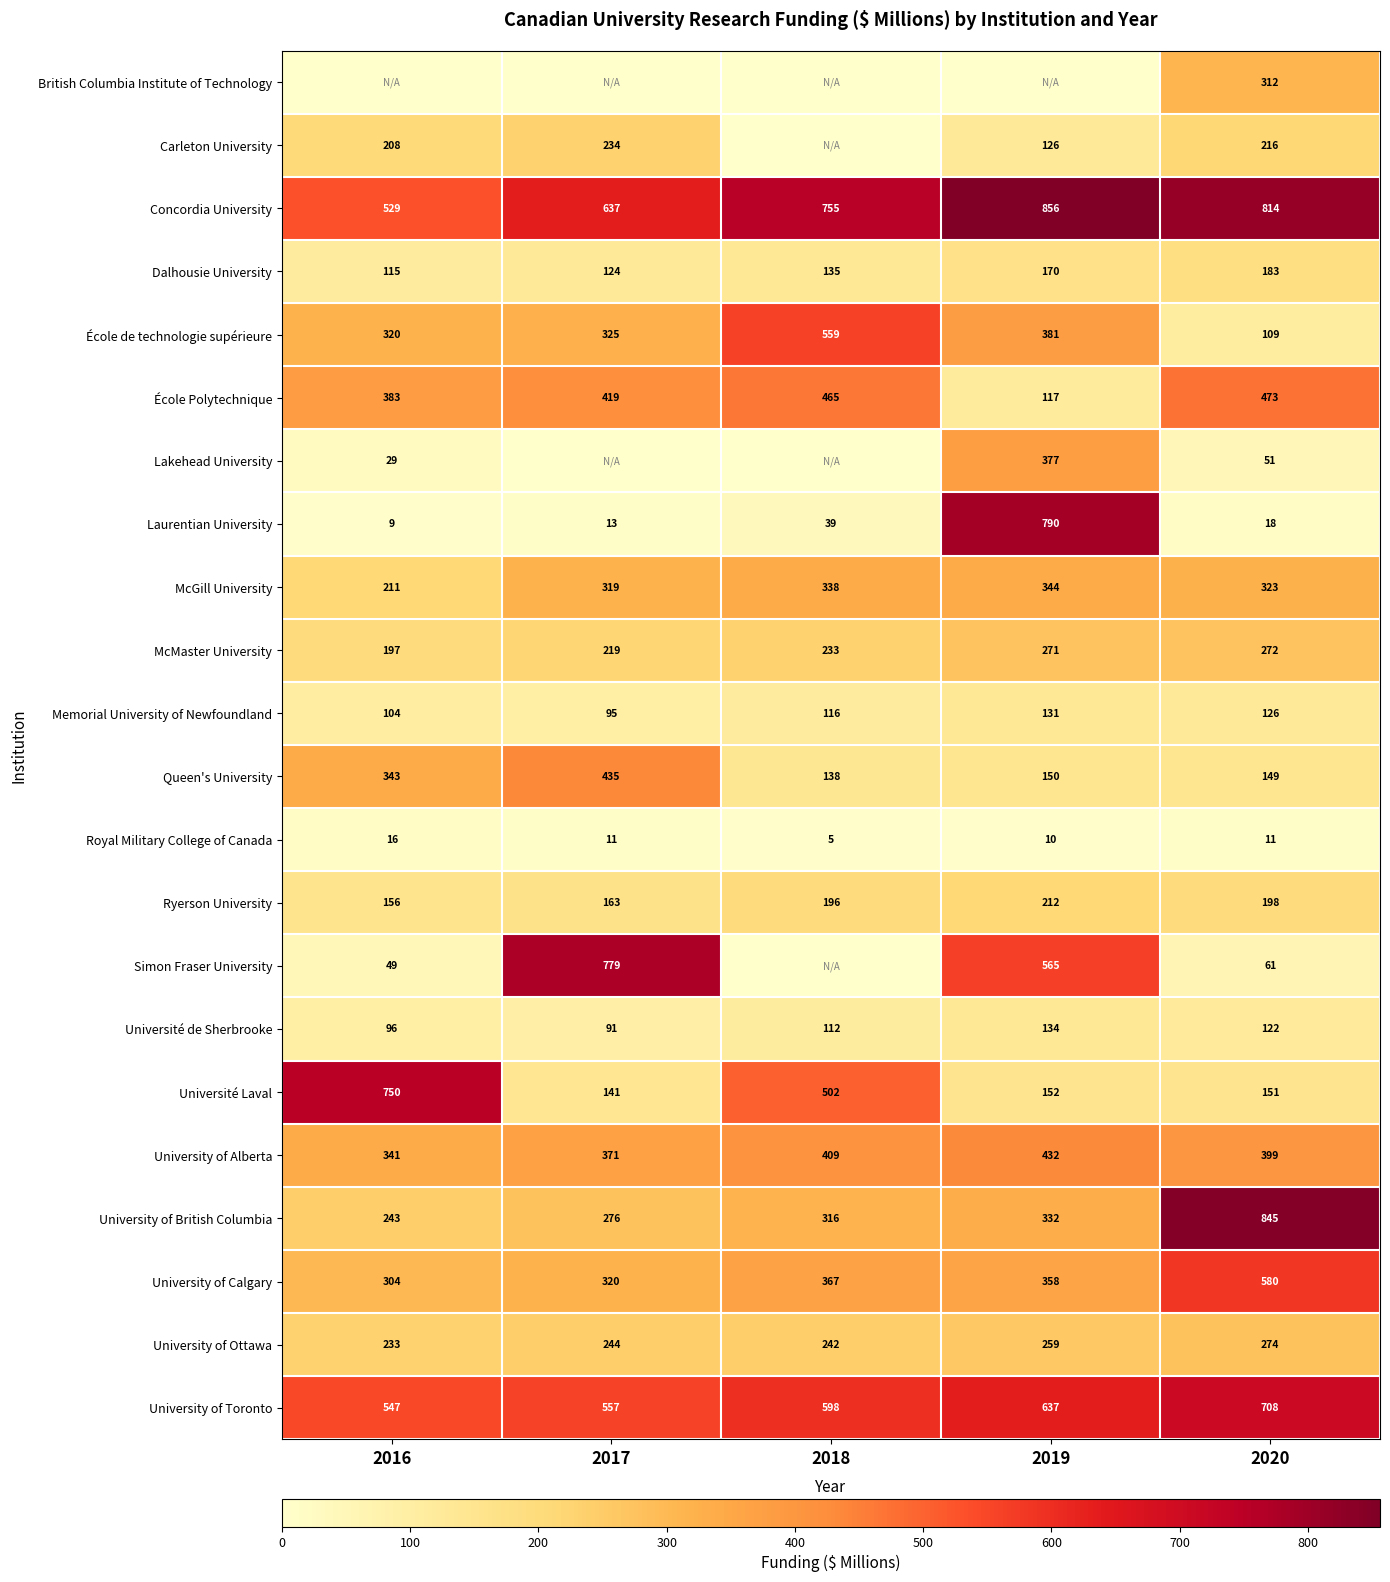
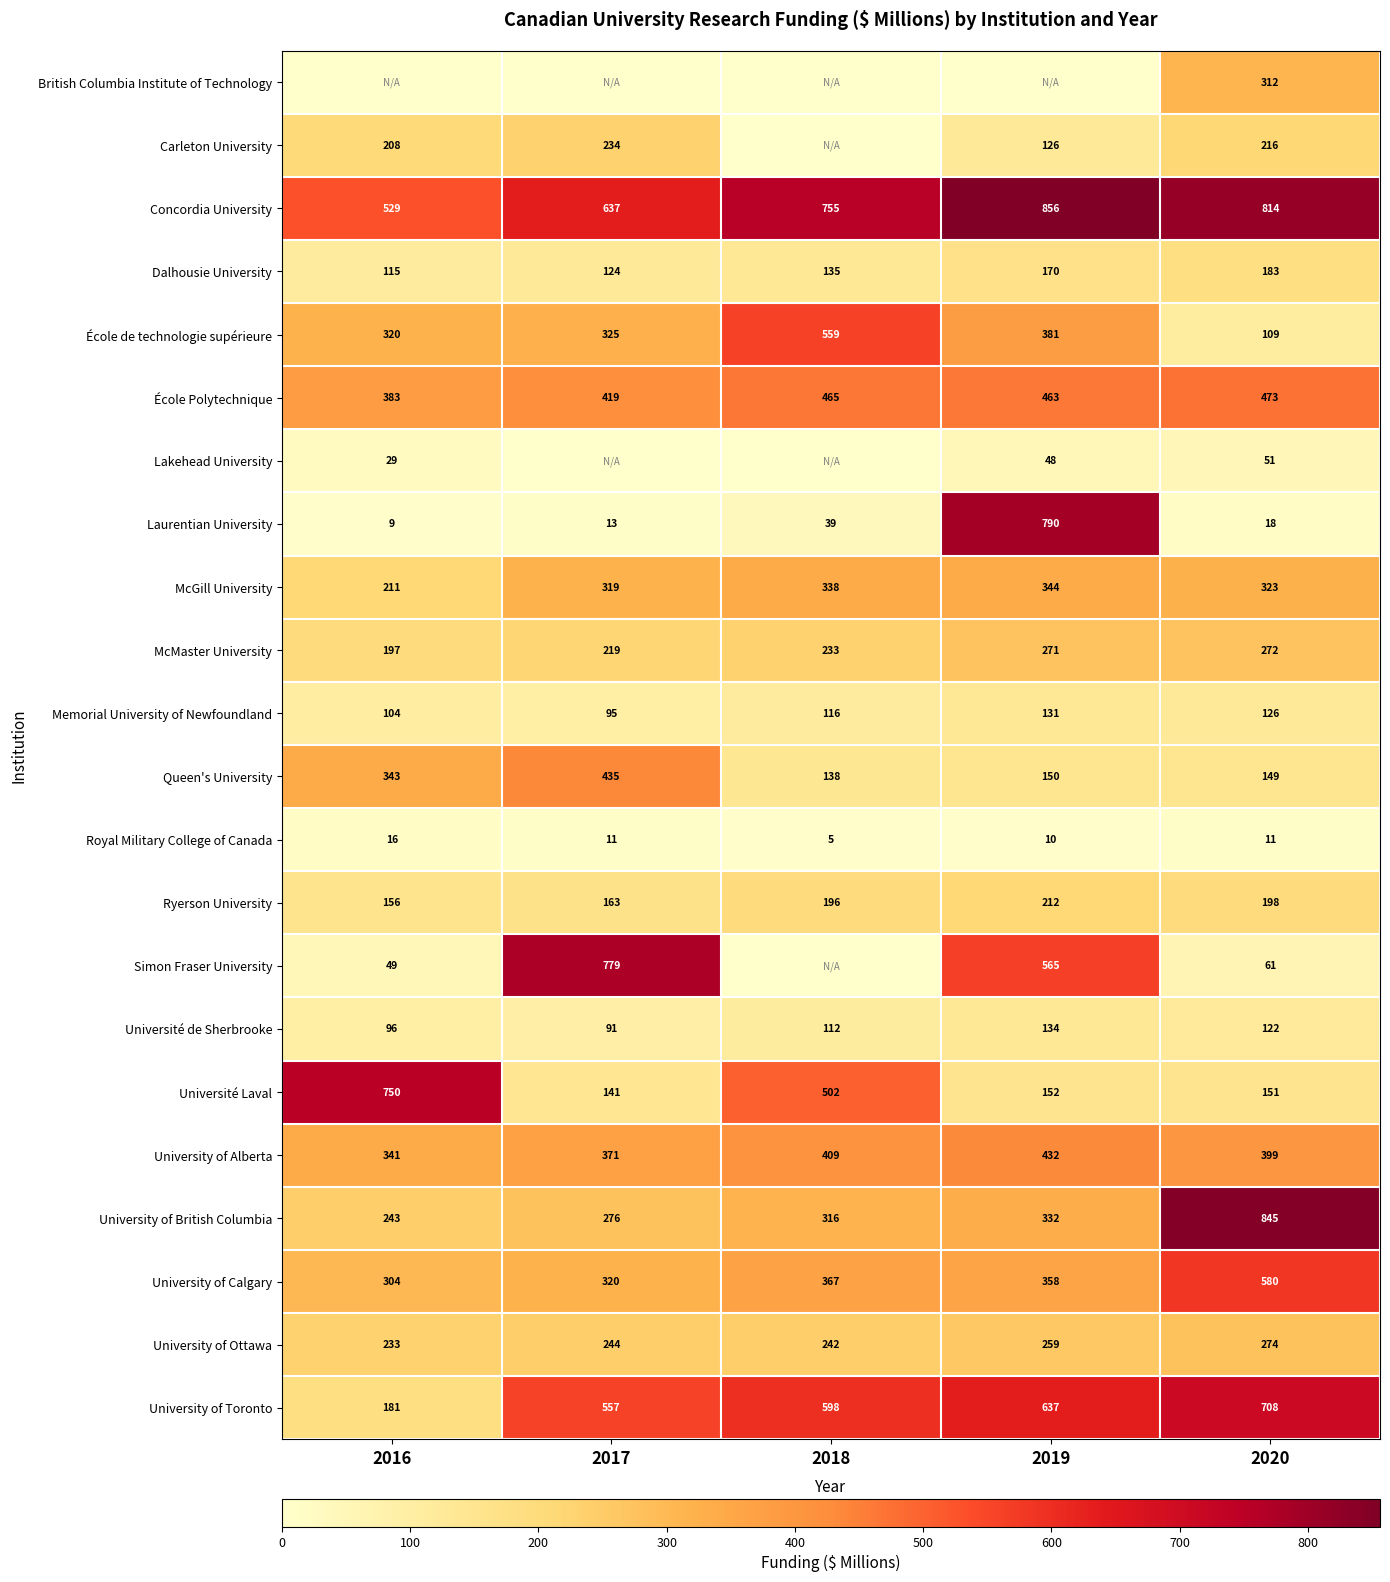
  {
    "British Columbia Institute of Technology": {
      "2020": 312
    },
    "Carleton University": {
      "2016": 208,
      "2017": 234,
      "2019": 126,
      "2020": 216
    },
    "Concordia University": {
      "2016": 529,
      "2017": 637,
      "2018": 755,
      "2019": 856,
      "2020": 814
    },
    "Dalhousie University": {
      "2016": 115,
      "2017": 124,
      "2018": 135,
      "2019": 170,
      "2020": 183
    },
    "École de technologie supérieure": {
      "2016": 320,
      "2017": 325,
      "2018": 559,
      "2019": 381,
      "2020": 109
    },
    "École Polytechnique": {
      "2016": 383,
      "2017": 419,
      "2018": 465,
-     "2019": 117,
+     "2019": 463,
      "2020": 473
    },
    "Lakehead University": {
      "2016": 29,
-     "2019": 377,
+     "2019": 48,
      "2020": 51
    },
    "Laurentian University": {
      "2016": 9,
      "2017": 13,
      "2018": 39,
      "2019": 790,
      "2020": 18
    },
    "McGill University": {
      "2016": 211,
      "2017": 319,
      "2018": 338,
      "2019": 344,
      "2020": 323
    },
    "McMaster University": {
      "2016": 197,
      "2017": 219,
      "2018": 233,
      "2019": 271,
      "2020": 272
    },
    "Memorial University of Newfoundland": {
      "2016": 104,
      "2017": 95,
      "2018": 116,
      "2019": 131,
      "2020": 126
    },
    "Queen's University": {
      "2016": 343,
      "2017": 435,
      "2018": 138,
      "2019": 150,
      "2020": 149
    },
    "Royal Military College of Canada": {
      "2016": 16,
      "2017": 11,
      "2018": 5,
      "2019": 10,
      "2020": 11
    },
    "Ryerson University": {
      "2016": 156,
      "2017": 163,
      "2018": 196,
      "2019": 212,
      "2020": 198
    },
    "Simon Fraser University": {
      "2016": 49,
      "2017": 779,
      "2019": 565,
      "2020": 61
    },
    "Université de Sherbrooke": {
      "2016": 96,
      "2017": 91,
      "2018": 112,
      "2019": 134,
      "2020": 122
    },
    "Université Laval": {
      "2016": 750,
      "2017": 141,
      "2018": 502,
      "2019": 152,
      "2020": 151
    },
    "University of Alberta": {
      "2016": 341,
      "2017": 371,
      "2018": 409,
      "2019": 432,
      "2020": 399
    },
    "University of British Columbia": {
      "2016": 243,
      "2017": 276,
      "2018": 316,
      "2019": 332,
      "2020": 845
    },
    "University of Calgary": {
      "2016": 304,
      "2017": 320,
      "2018": 367,
      "2019": 358,
      "2020": 580
    },
    "University of Ottawa": {
      "2016": 233,
      "2017": 244,
      "2018": 242,
      "2019": 259,
      "2020": 274
    },
    "University of Toronto": {
-     "2016": 547,
+     "2016": 181,
      "2017": 557,
      "2018": 598,
      "2019": 637,
      "2020": 708
    }
  }
